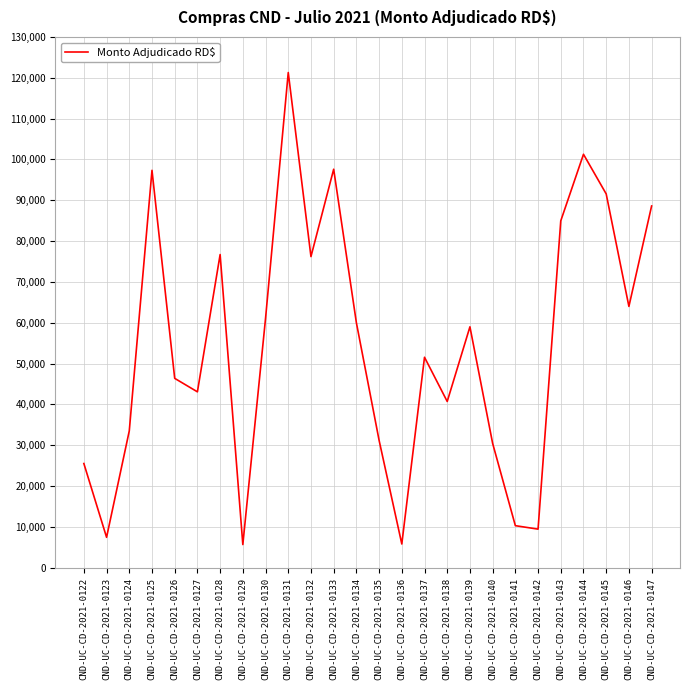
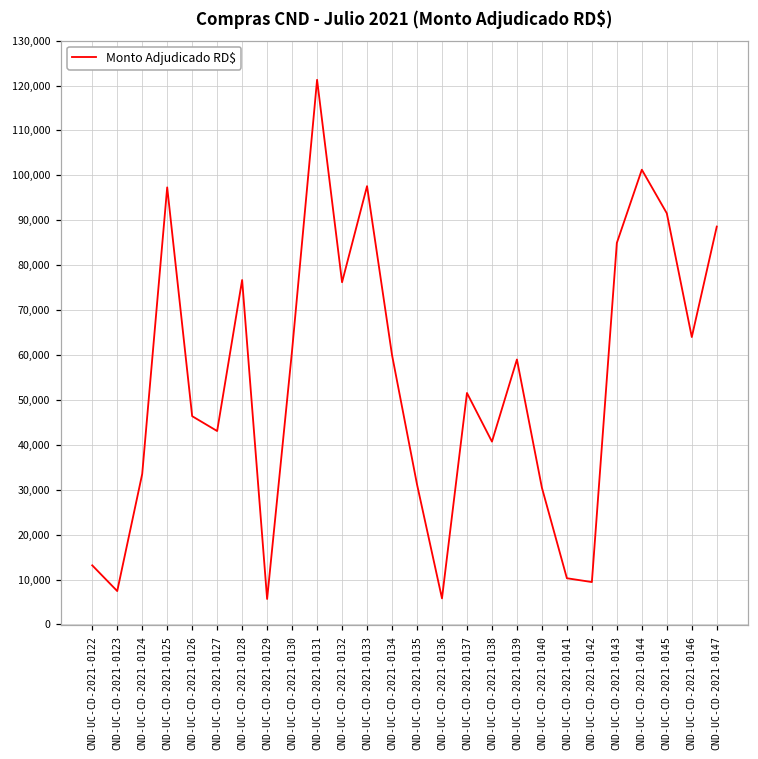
  {
-   "CND-UC-CD-2021-0122": "26,000",
+   "CND-UC-CD-2021-0122": "13,000",
    "CND-UC-CD-2021-0123": "7,000",
    "CND-UC-CD-2021-0124": "34,000",
    "CND-UC-CD-2021-0125": "97,000",
    "CND-UC-CD-2021-0126": "46,000",
    "CND-UC-CD-2021-0127": "43,000",
    "CND-UC-CD-2021-0128": "77,000",
    "CND-UC-CD-2021-0129": "6,000",
    "CND-UC-CD-2021-0130": "61,000",
    "CND-UC-CD-2021-0131": "121,000",
    "CND-UC-CD-2021-0132": "76,000",
    "CND-UC-CD-2021-0133": "98,000",
    "CND-UC-CD-2021-0134": "60,000",
    "CND-UC-CD-2021-0135": "31,000",
    "CND-UC-CD-2021-0136": "6,000",
    "CND-UC-CD-2021-0137": "52,000",
    "CND-UC-CD-2021-0138": "41,000",
    "CND-UC-CD-2021-0139": "59,000",
    "CND-UC-CD-2021-0140": "30,000",
    "CND-UC-CD-2021-0141": "10,000",
    "CND-UC-CD-2021-0142": "9,000",
    "CND-UC-CD-2021-0143": "85,000",
    "CND-UC-CD-2021-0144": "101,000",
    "CND-UC-CD-2021-0145": "92,000",
    "CND-UC-CD-2021-0146": "64,000",
    "CND-UC-CD-2021-0147": "89,000"
  }
